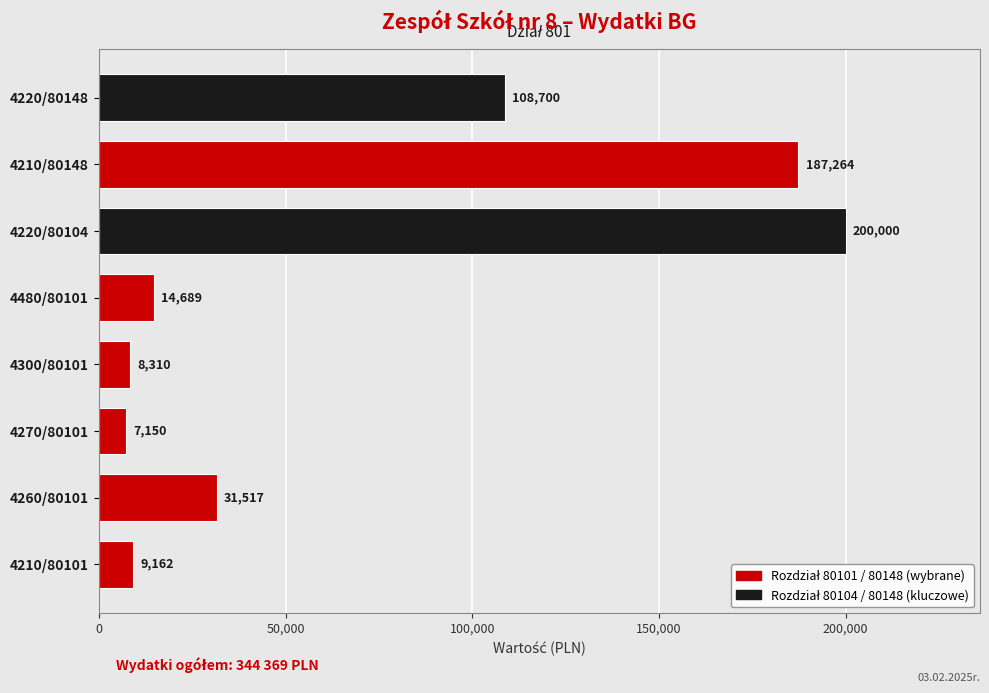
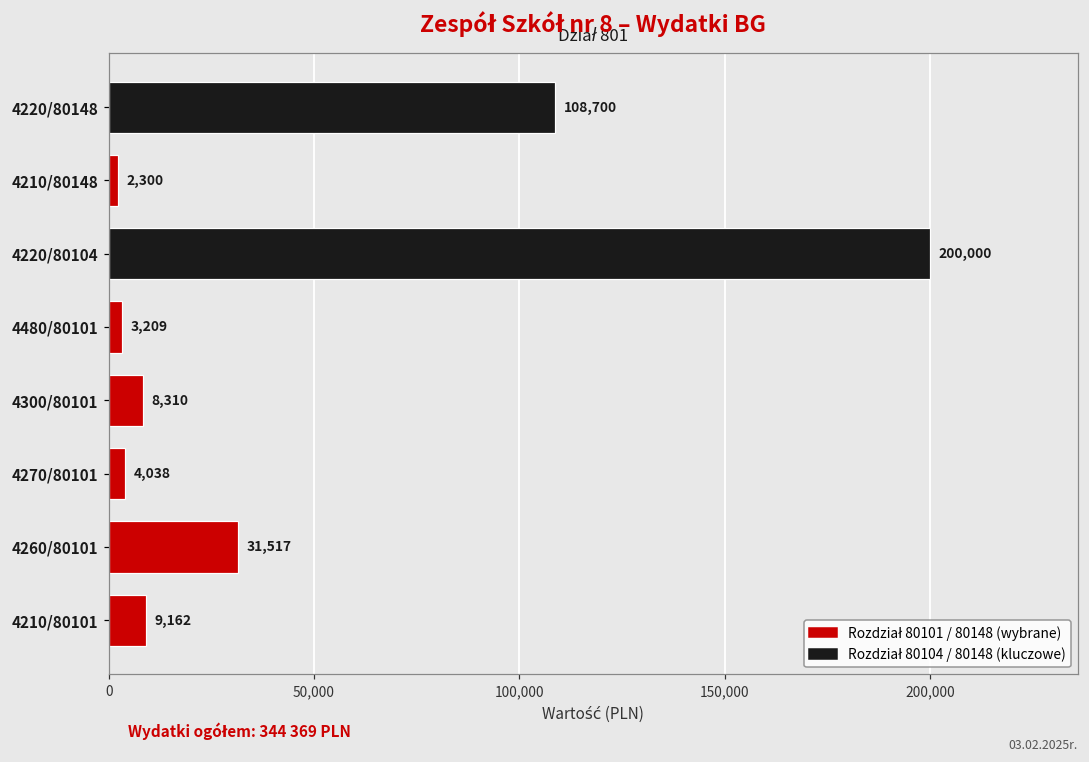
  {
    "4220/80148": "108,700",
-   "4210/80148": "187,264",
+   "4210/80148": "2,300",
    "4220/80104": "200,000",
-   "4480/80101": "14,689",
+   "4480/80101": "3,209",
    "4300/80101": "8,310",
-   "4270/80101": "7,150",
+   "4270/80101": "4,038",
    "4260/80101": "31,517",
    "4210/80101": "9,162"
  }
